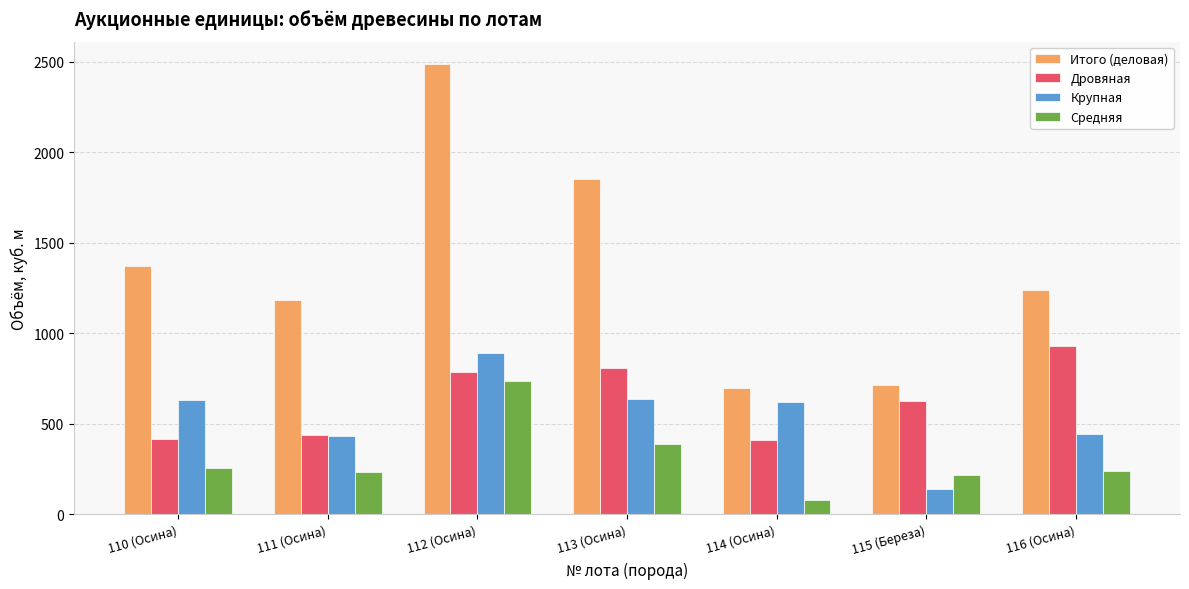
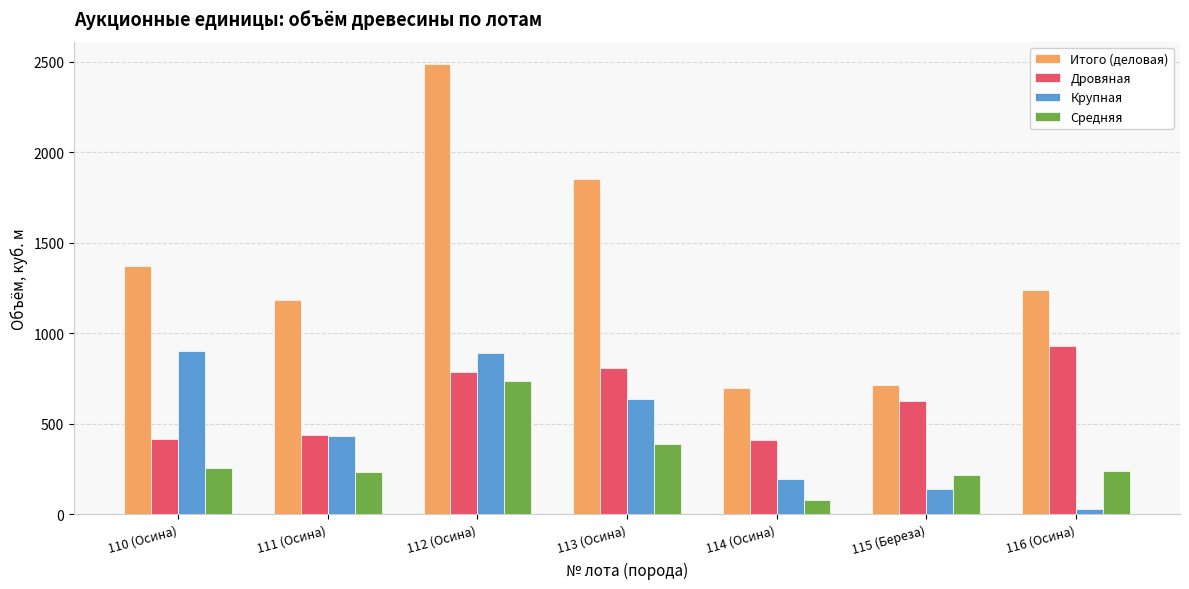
  {
    "Итого (деловая)": {
      "110 (Осина)": 1370,
      "111 (Осина)": 1180,
      "112 (Осина)": 2490,
      "113 (Осина)": 1850,
      "114 (Осина)": 700,
      "115 (Береза)": 710,
      "116 (Осина)": 1240
    },
    "Дровяная": {
      "110 (Осина)": 410,
      "111 (Осина)": 440,
      "112 (Осина)": 780,
      "113 (Осина)": 810,
      "114 (Осина)": 410,
      "115 (Береза)": 620,
      "116 (Осина)": 930
    },
    "Крупная": {
-     "110 (Осина)": 630,
+     "110 (Осина)": 900,
      "111 (Осина)": 430,
      "112 (Осина)": 890,
      "113 (Осина)": 630,
-     "114 (Осина)": 620,
+     "114 (Осина)": 200,
      "115 (Береза)": 140,
-     "116 (Осина)": 440
+     "116 (Осина)": 30
    },
    "Средняя": {
      "110 (Осина)": 260,
      "111 (Осина)": 240,
      "112 (Осина)": 740,
      "113 (Осина)": 390,
      "114 (Осина)": 80,
      "115 (Береза)": 220,
      "116 (Осина)": 240
    }
  }
